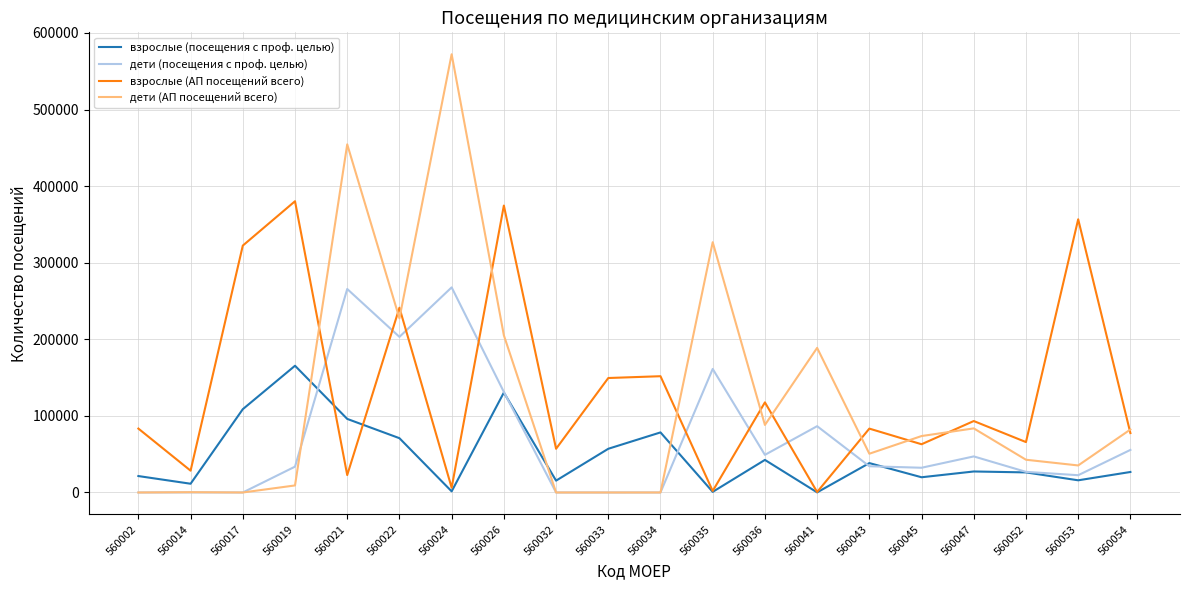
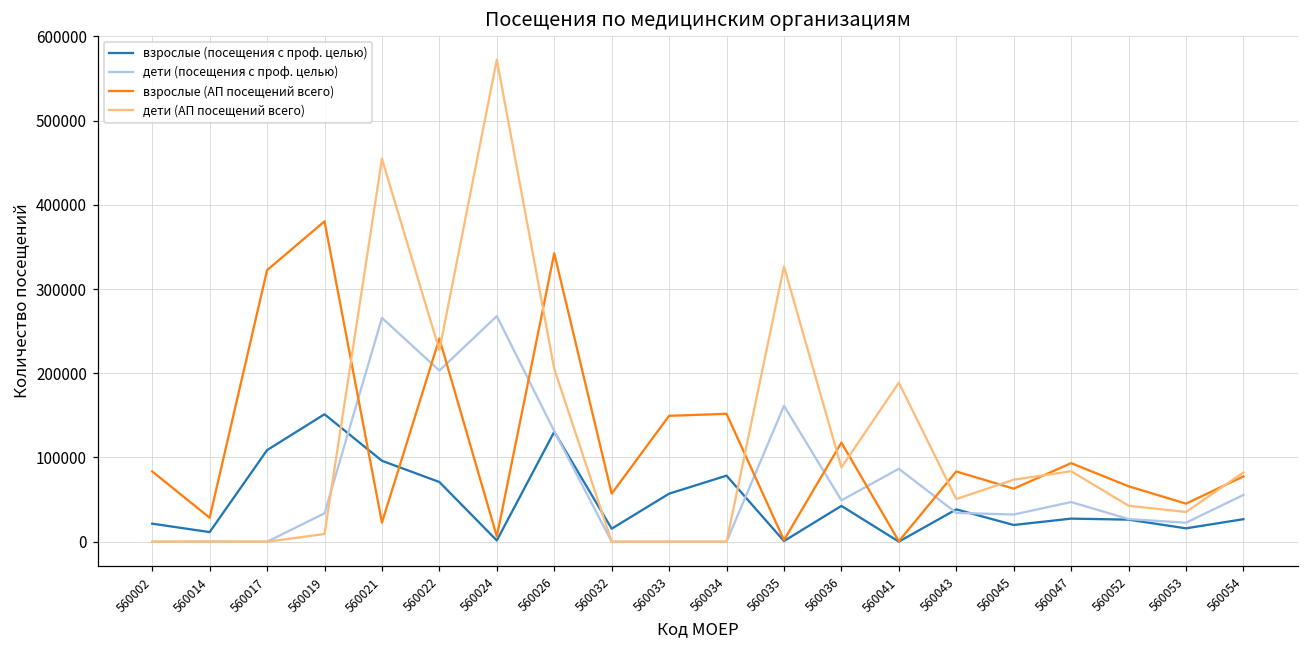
  {
    "взрослые (посещения с проф. целью)": {
      "560002": 20000,
      "560014": 10000,
      "560017": 110000,
-     "560019": 170000,
+     "560019": 150000,
      "560021": 100000,
      "560022": 70000,
      "560024": 0,
      "560032": 20000,
      "560033": 60000,
      "560034": 80000,
      "560036": 40000,
      "560043": 40000,
      "560045": 20000,
      "560047": 30000,
      "560053": 20000,
      "560054": 30000
    },
    "дети (посещения с проф. целью)": {
      "560019": 30000,
      "560021": 270000,
      "560022": 200000,
      "560024": 270000,
      "560035": 160000,
      "560036": 50000,
      "560041": 90000,
      "560043": 30000,
      "560045": 30000,
      "560047": 50000,
      "560053": 20000,
      "560054": 60000
    },
    "взрослые (АП посещений всего)": {
      "560002": 80000,
      "560014": 30000,
      "560017": 320000,
      "560019": 380000,
      "560021": 20000,
      "560022": 240000,
      "560024": 10000,
-     "560026": 370000,
+     "560026": 340000,
      "560032": 60000,
      "560033": 150000,
      "560034": 150000,
      "560036": 120000,
      "560043": 80000,
      "560045": 60000,
      "560047": 90000,
      "560052": 70000,
-     "560053": 360000,
+     "560053": 50000,
      "560054": 80000
    },
    "дети (АП посещений всего)": {
      "560019": 10000,
      "560021": 450000,
      "560022": 230000,
      "560024": 570000,
      "560026": 210000,
      "560035": 330000,
      "560036": 90000,
      "560041": 190000,
      "560043": 50000,
      "560045": 70000,
      "560047": 80000,
      "560052": 40000,
      "560053": 40000,
      "560054": 80000
    }
  }
